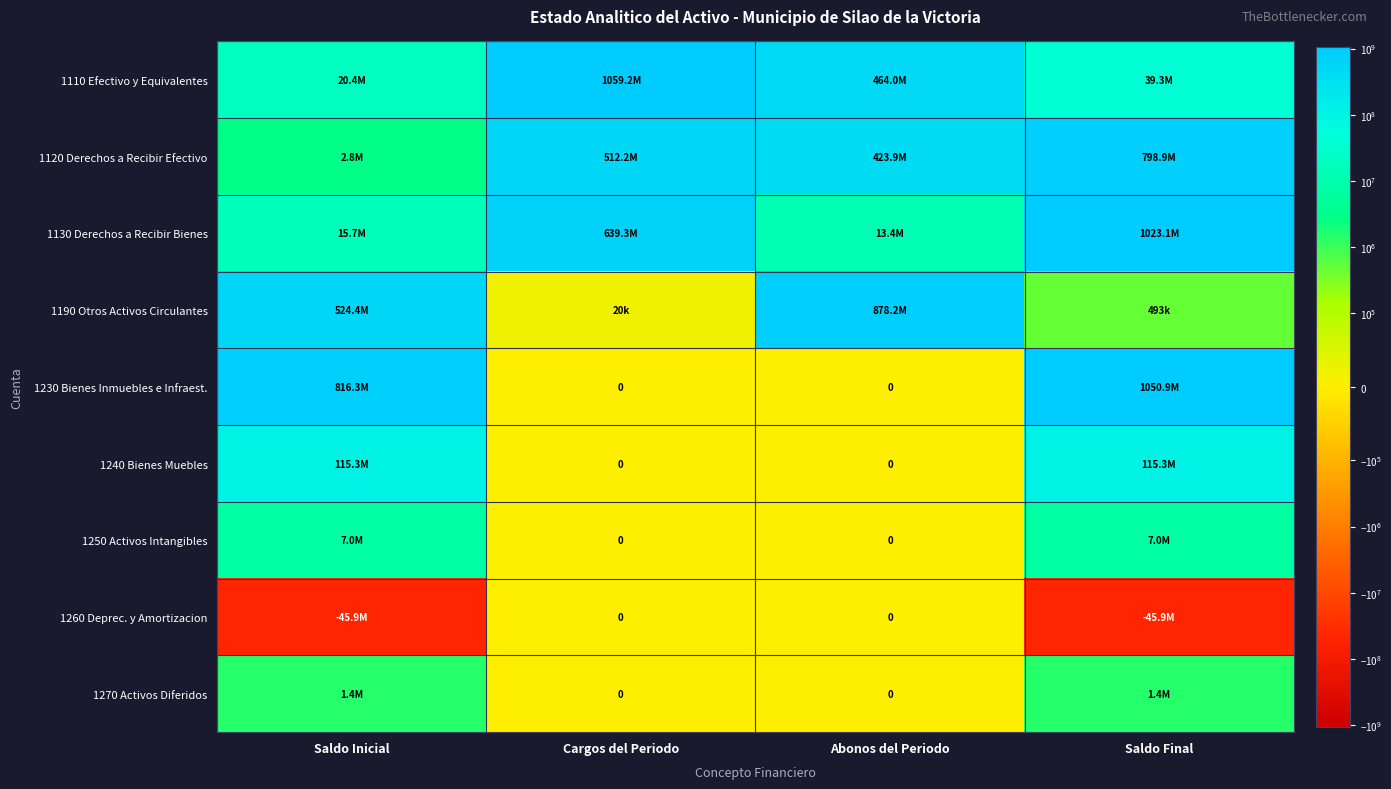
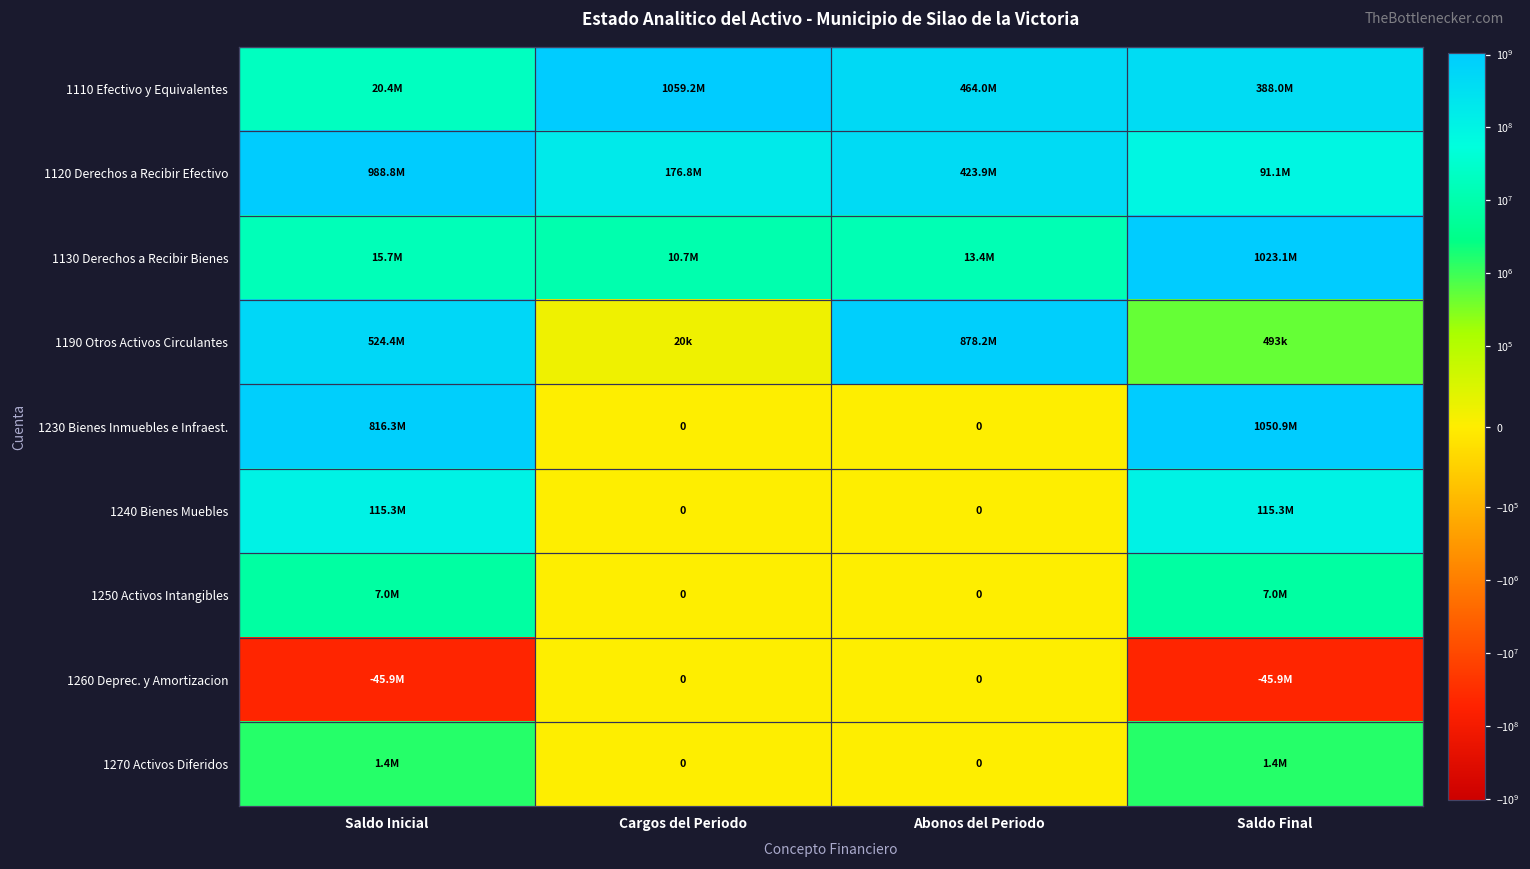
  {
    "1110 Efectivo y Equivalentes": {
      "Saldo Inicial": "20.4M",
      "Cargos del Periodo": "1059.2M",
      "Abonos del Periodo": "464.0M",
-     "Saldo Final": "39.3M"
+     "Saldo Final": "388.0M"
    },
    "1120 Derechos a Recibir Efectivo": {
-     "Saldo Inicial": "2.8M",
-     "Cargos del Periodo": "512.2M",
+     "Saldo Inicial": "988.8M",
+     "Cargos del Periodo": "176.8M",
      "Abonos del Periodo": "423.9M",
-     "Saldo Final": "798.9M"
+     "Saldo Final": "91.1M"
    },
    "1130 Derechos a Recibir Bienes": {
      "Saldo Inicial": "15.7M",
-     "Cargos del Periodo": "639.3M",
+     "Cargos del Periodo": "10.7M",
      "Abonos del Periodo": "13.4M",
      "Saldo Final": "1023.1M"
    },
    "1190 Otros Activos Circulantes": {
      "Saldo Inicial": "524.4M",
      "Cargos del Periodo": "20k",
      "Abonos del Periodo": "878.2M",
      "Saldo Final": "493k"
    },
    "1230 Bienes Inmuebles e Infraest.": {
      "Saldo Inicial": "816.3M",
      "Cargos del Periodo": "0",
      "Abonos del Periodo": "0",
      "Saldo Final": "1050.9M"
    },
    "1240 Bienes Muebles": {
      "Saldo Inicial": "115.3M",
      "Cargos del Periodo": "0",
      "Abonos del Periodo": "0",
      "Saldo Final": "115.3M"
    },
    "1250 Activos Intangibles": {
      "Saldo Inicial": "7.0M",
      "Cargos del Periodo": "0",
      "Abonos del Periodo": "0",
      "Saldo Final": "7.0M"
    },
    "1260 Deprec. y Amortizacion": {
      "Saldo Inicial": "-45.9M",
      "Cargos del Periodo": "0",
      "Abonos del Periodo": "0",
      "Saldo Final": "-45.9M"
    },
    "1270 Activos Diferidos": {
      "Saldo Inicial": "1.4M",
      "Cargos del Periodo": "0",
      "Abonos del Periodo": "0",
      "Saldo Final": "1.4M"
    }
  }
